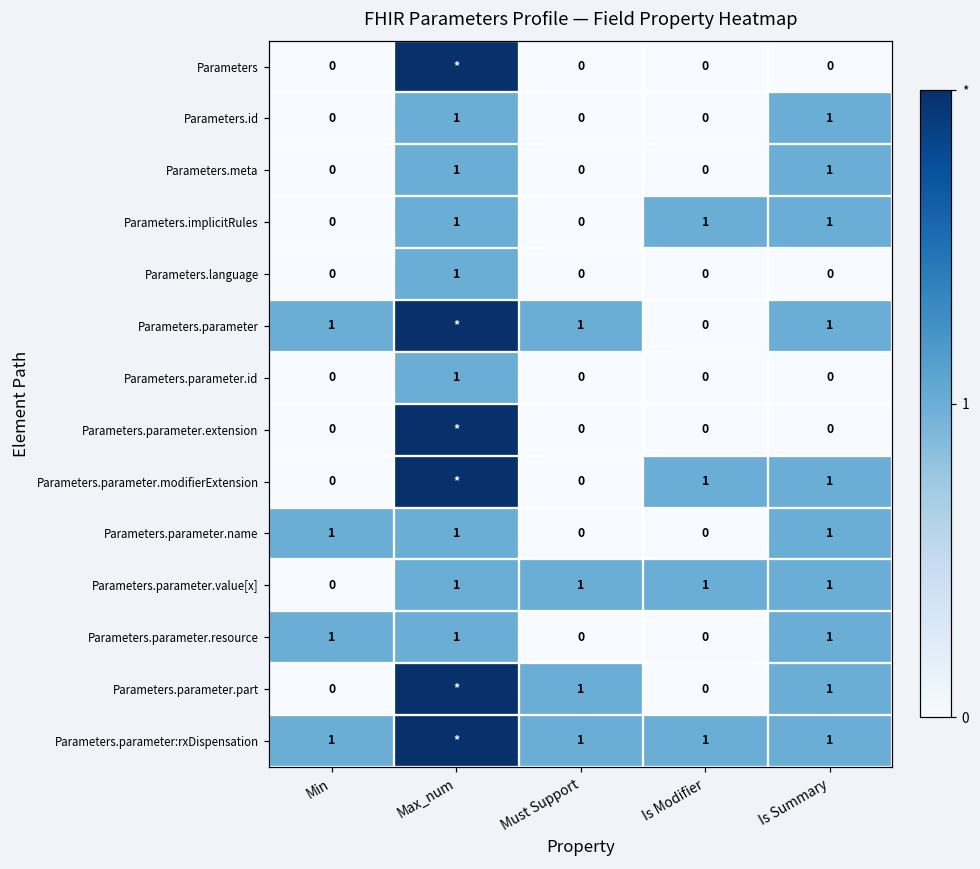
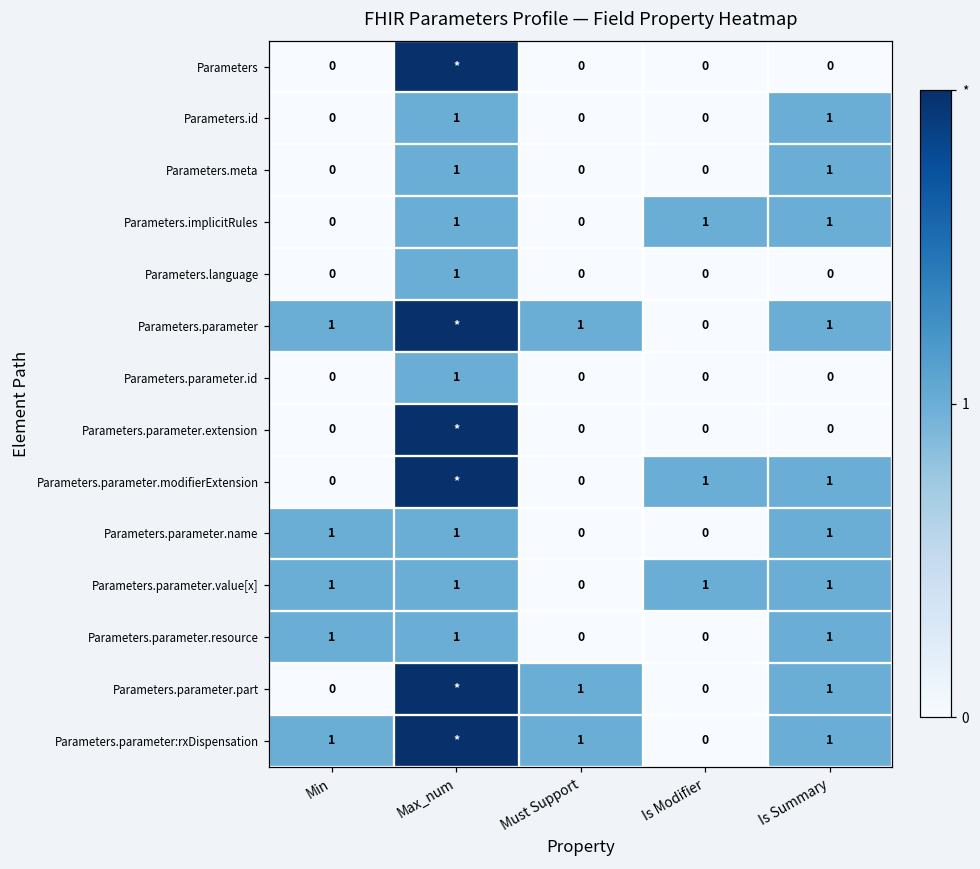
  {
    "Parameters": {
      "Min": 0,
      "Must Support": 0,
      "Is Modifier": 0,
      "Is Summary": 0
    },
    "Parameters.id": {
      "Min": 0,
      "Max_num": 1,
      "Must Support": 0,
      "Is Modifier": 0,
      "Is Summary": 1
    },
    "Parameters.meta": {
      "Min": 0,
      "Max_num": 1,
      "Must Support": 0,
      "Is Modifier": 0,
      "Is Summary": 1
    },
    "Parameters.implicitRules": {
      "Min": 0,
      "Max_num": 1,
      "Must Support": 0,
      "Is Modifier": 1,
      "Is Summary": 1
    },
    "Parameters.language": {
      "Min": 0,
      "Max_num": 1,
      "Must Support": 0,
      "Is Modifier": 0,
      "Is Summary": 0
    },
    "Parameters.parameter": {
      "Min": 1,
      "Must Support": 1,
      "Is Modifier": 0,
      "Is Summary": 1
    },
    "Parameters.parameter.id": {
      "Min": 0,
      "Max_num": 1,
      "Must Support": 0,
      "Is Modifier": 0,
      "Is Summary": 0
    },
    "Parameters.parameter.extension": {
      "Min": 0,
      "Must Support": 0,
      "Is Modifier": 0,
      "Is Summary": 0
    },
    "Parameters.parameter.modifierExtension": {
      "Min": 0,
      "Must Support": 0,
      "Is Modifier": 1,
      "Is Summary": 1
    },
    "Parameters.parameter.name": {
      "Min": 1,
      "Max_num": 1,
      "Must Support": 0,
      "Is Modifier": 0,
      "Is Summary": 1
    },
    "Parameters.parameter.value[x]": {
-     "Min": 0,
+     "Min": 1,
      "Max_num": 1,
-     "Must Support": 1,
+     "Must Support": 0,
      "Is Modifier": 1,
      "Is Summary": 1
    },
    "Parameters.parameter.resource": {
      "Min": 1,
      "Max_num": 1,
      "Must Support": 0,
      "Is Modifier": 0,
      "Is Summary": 1
    },
    "Parameters.parameter.part": {
      "Min": 0,
      "Must Support": 1,
      "Is Modifier": 0,
      "Is Summary": 1
    },
    "Parameters.parameter:rxDispensation": {
      "Min": 1,
      "Must Support": 1,
-     "Is Modifier": 1,
+     "Is Modifier": 0,
      "Is Summary": 1
    }
  }
